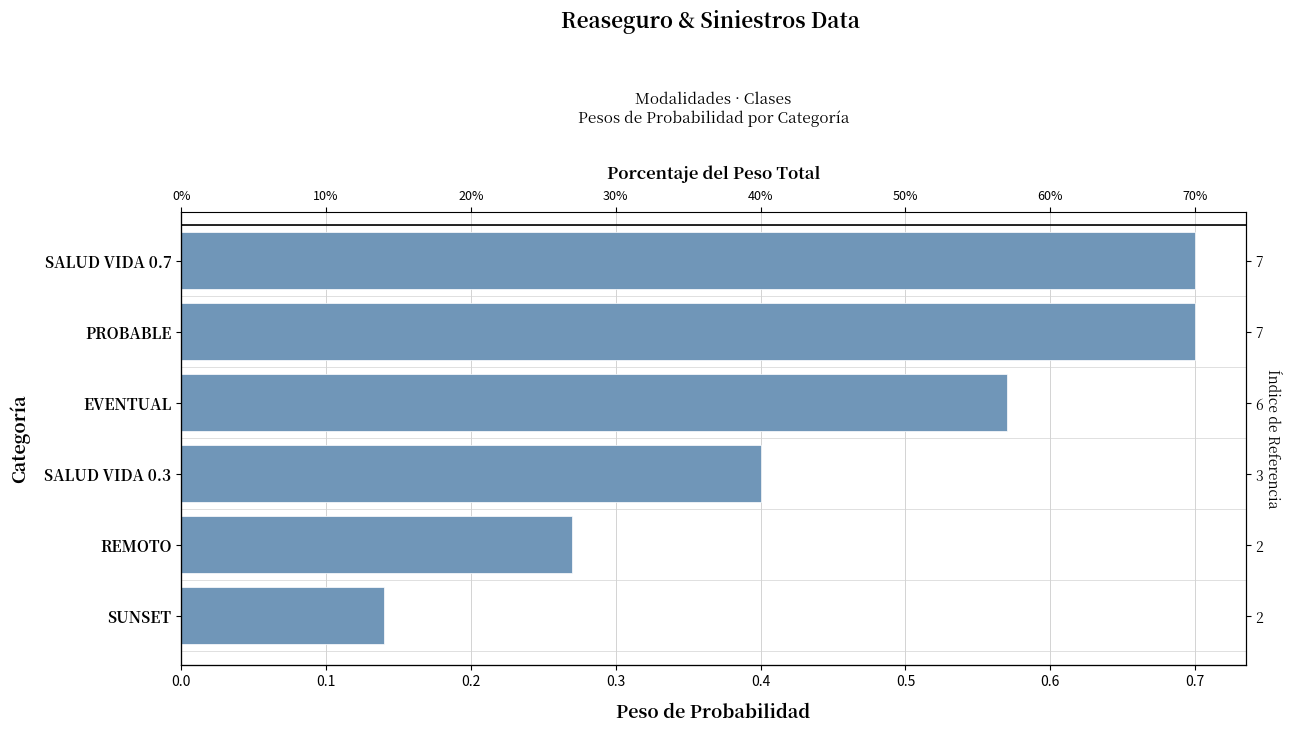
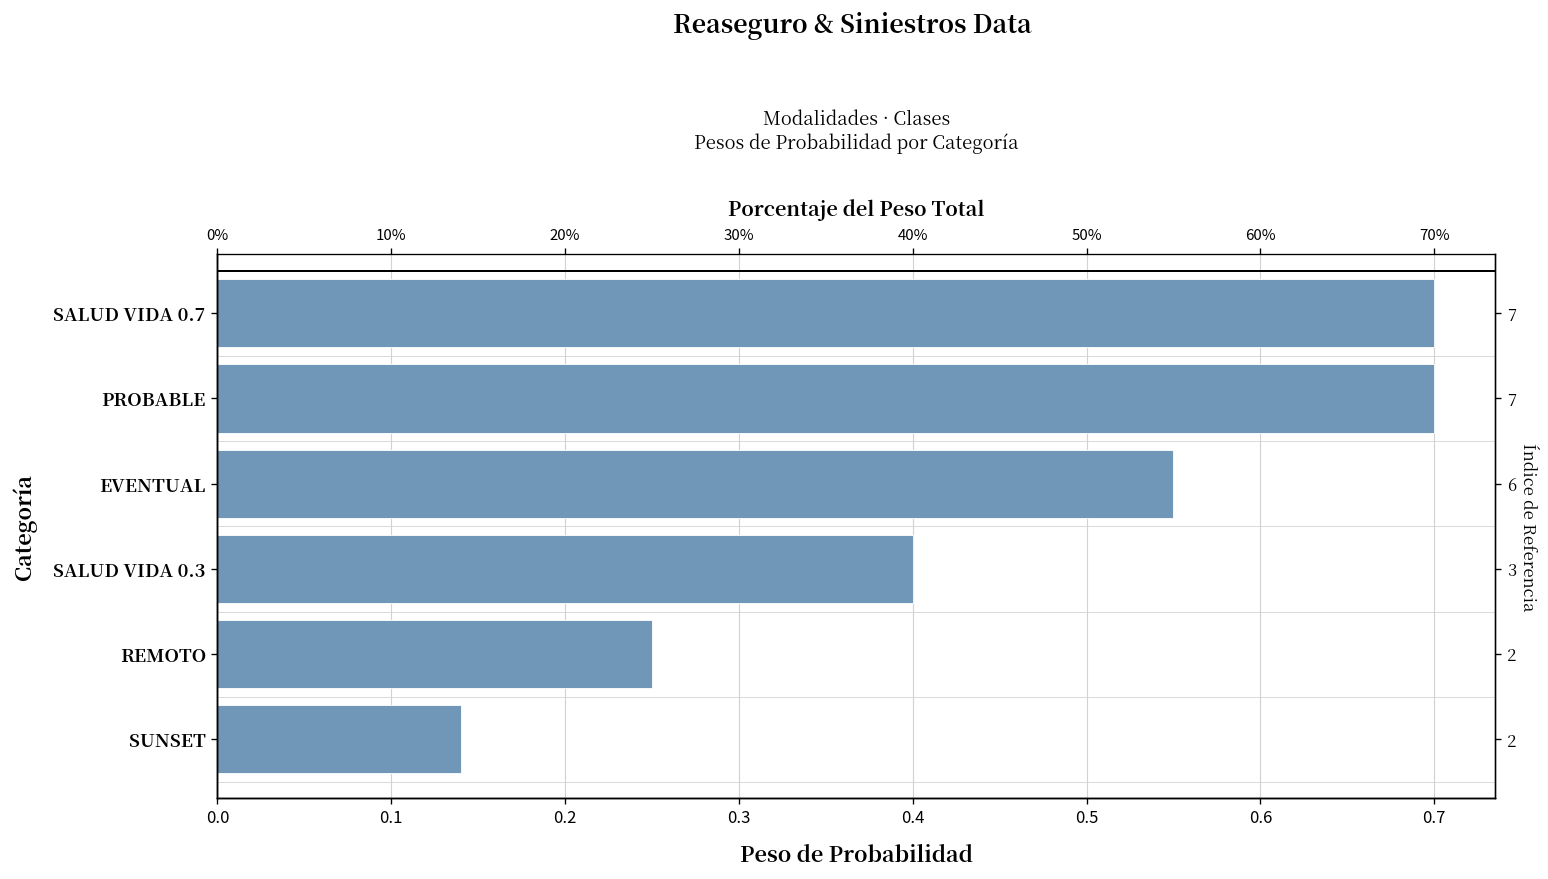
  {
    "SALUD VIDA 0.7": 0.70,
    "PROBABLE": 0.70,
-   "EVENTUAL": 0.57,
+   "EVENTUAL": 0.55,
    "SALUD VIDA 0.3": 0.40,
-   "REMOTO": 0.27,
+   "REMOTO": 0.25,
    "SUNSET": 0.14
  }
